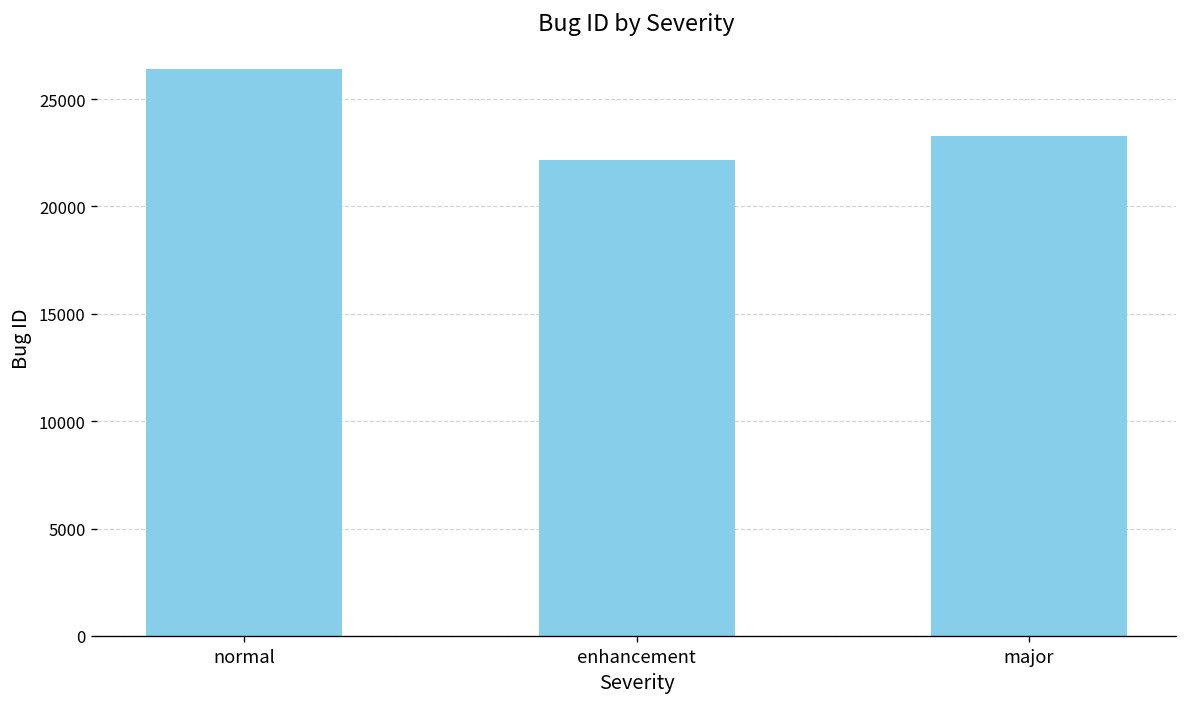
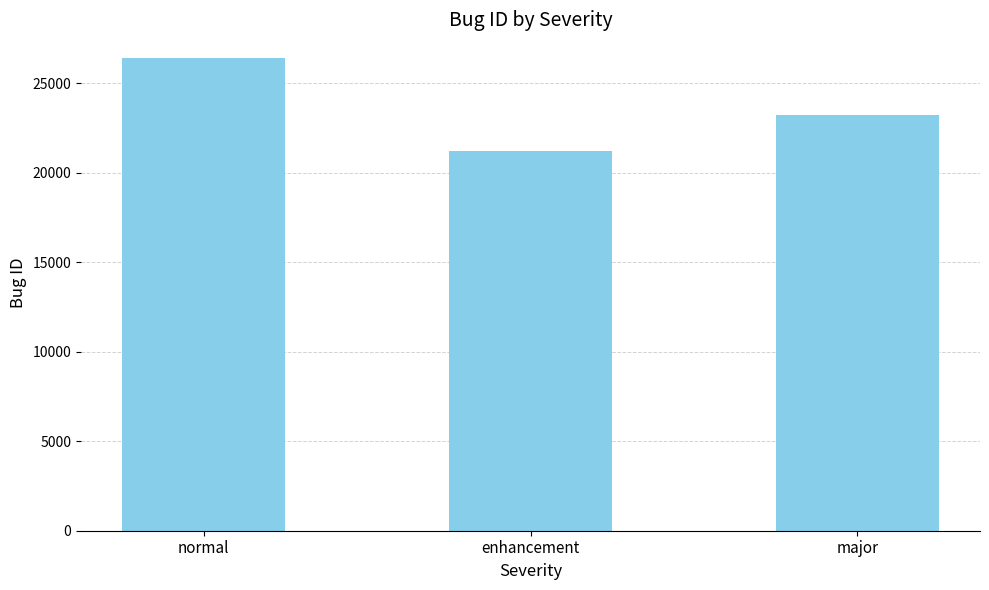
  {
    "normal": 26400,
-   "enhancement": 22200,
+   "enhancement": 21200,
    "major": 23300
  }
